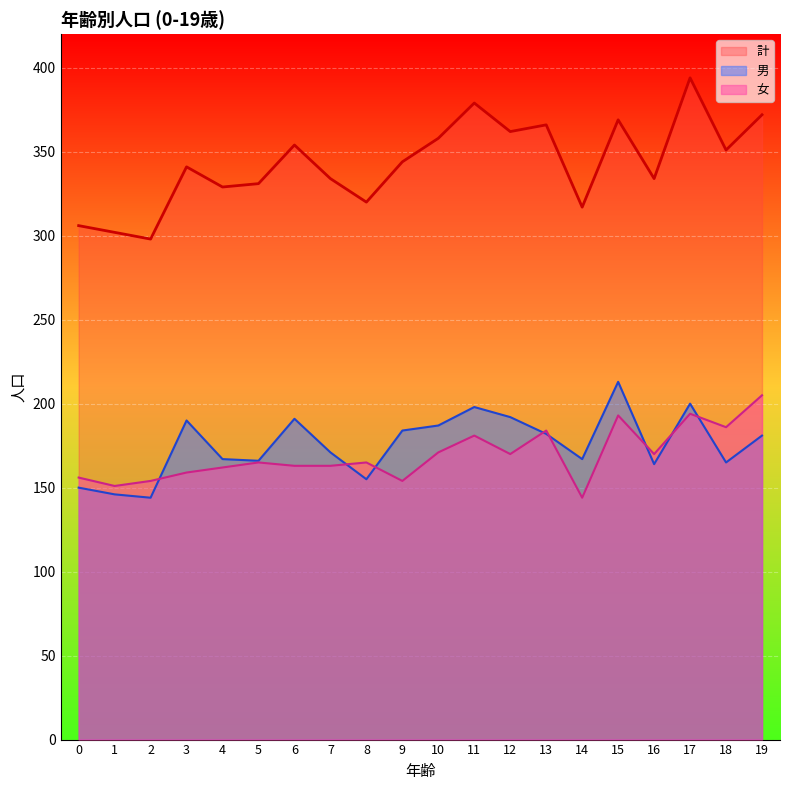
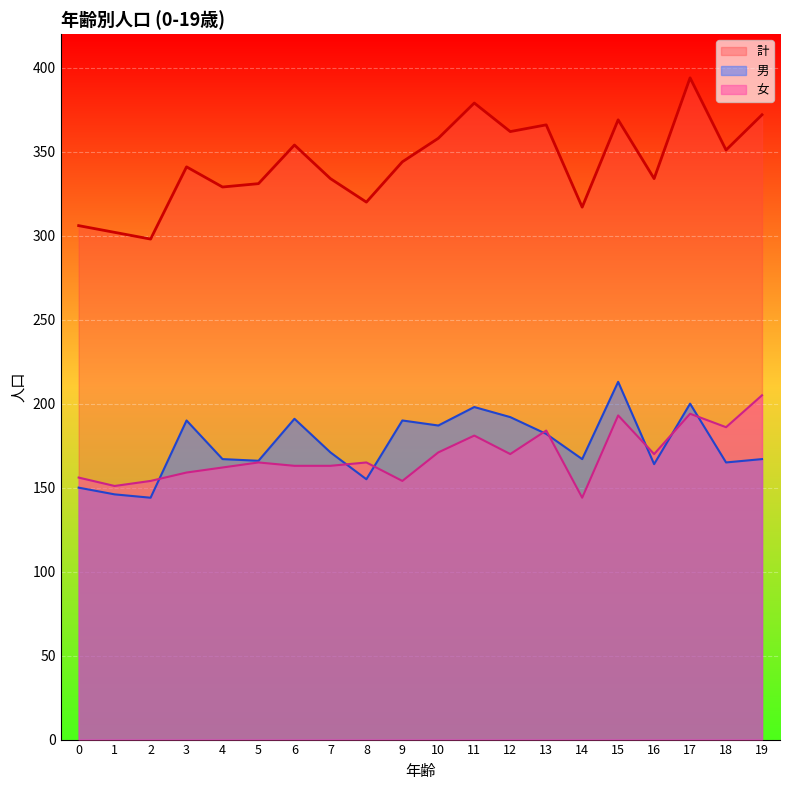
  {
    "男": {
      "0": 150,
      "1": 146,
      "2": 144,
      "3": 190,
      "4": 167,
      "6": 191,
      "7": 171,
      "8": 155,
-     "9": 184,
+     "9": 190,
      "10": 187,
      "11": 198,
      "12": 192,
      "13": 182,
      "14": 167,
      "15": 213,
      "16": 164,
      "17": 200,
      "18": 165,
-     "19": 181
+     "19": 167
    }
  }
